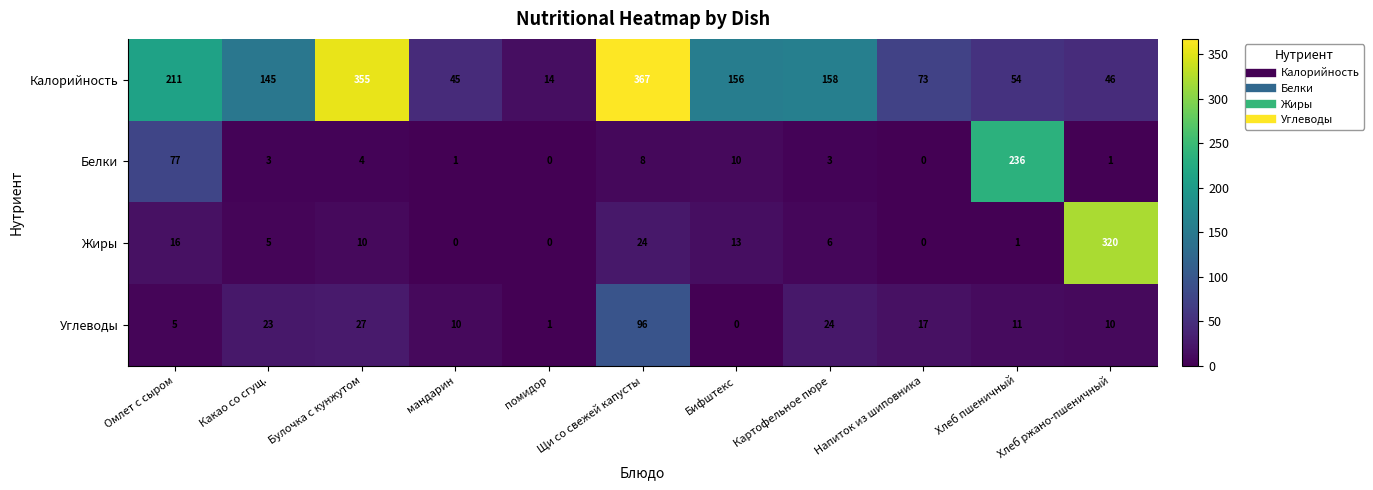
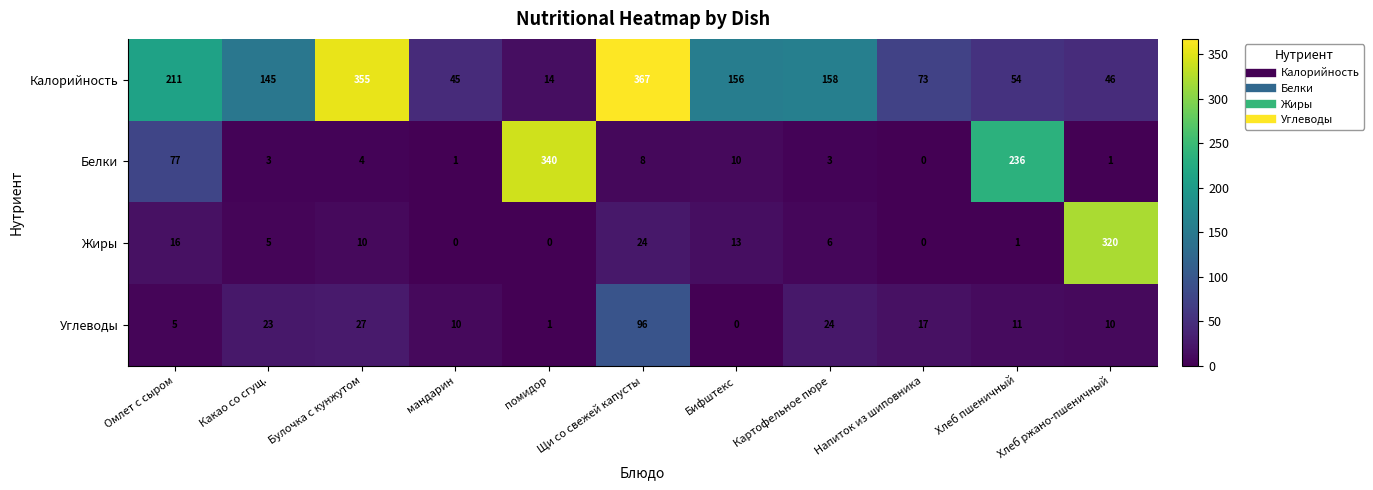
  {
    "Калорийность": {
      "Омлет с сыром": 211,
      "Какао со сгущ.": 145,
      "Булочка с кунжутом": 355,
      "мандарин": 45,
      "помидор": 14,
      "Щи со свежей капусты": 367,
      "Бифштекс": 156,
      "Картофельное пюре": 158,
      "Напиток из шиповника": 73,
      "Хлеб пшеничный": 54,
      "Хлеб ржано-пшеничный": 46
    },
    "Белки": {
      "Омлет с сыром": 77,
      "Какао со сгущ.": 3,
      "Булочка с кунжутом": 4,
      "мандарин": 1,
-     "помидор": 0,
+     "помидор": 340,
      "Щи со свежей капусты": 8,
      "Бифштекс": 10,
      "Картофельное пюре": 3,
      "Напиток из шиповника": 0,
      "Хлеб пшеничный": 236,
      "Хлеб ржано-пшеничный": 1
    },
    "Жиры": {
      "Омлет с сыром": 16,
      "Какао со сгущ.": 5,
      "Булочка с кунжутом": 10,
      "мандарин": 0,
      "помидор": 0,
      "Щи со свежей капусты": 24,
      "Бифштекс": 13,
      "Картофельное пюре": 6,
      "Напиток из шиповника": 0,
      "Хлеб пшеничный": 1,
      "Хлеб ржано-пшеничный": 320
    },
    "Углеводы": {
      "Омлет с сыром": 5,
      "Какао со сгущ.": 23,
      "Булочка с кунжутом": 27,
      "мандарин": 10,
      "помидор": 1,
      "Щи со свежей капусты": 96,
      "Бифштекс": 0,
      "Картофельное пюре": 24,
      "Напиток из шиповника": 17,
      "Хлеб пшеничный": 11,
      "Хлеб ржано-пшеничный": 10
    }
  }
